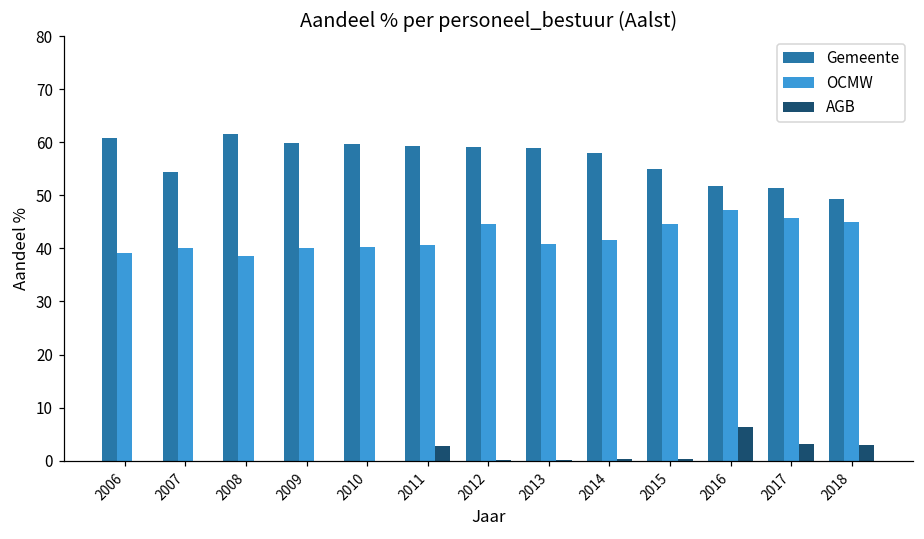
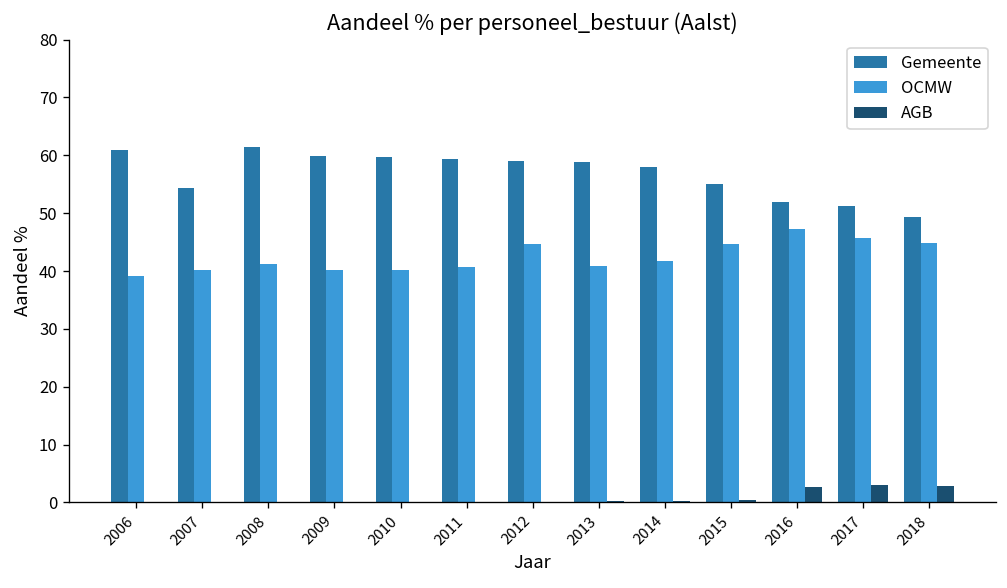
  {
    "Gemeente": {
      "2006": 61,
      "2007": 54,
      "2008": 61,
      "2009": 60,
      "2010": 60,
      "2011": 59,
      "2012": 59,
      "2013": 59,
      "2014": 58,
      "2015": 55,
      "2016": 52,
      "2017": 51,
      "2018": 49
    },
    "OCMW": {
      "2006": 39,
      "2007": 40,
-     "2008": 39,
+     "2008": 41,
      "2009": 40,
      "2010": 40,
      "2011": 41,
      "2012": 45,
      "2013": 41,
      "2014": 42,
      "2015": 45,
      "2016": 47,
      "2017": 46,
      "2018": 45
    },
    "AGB": {
      "2006": 0,
      "2007": 0,
      "2008": 0,
      "2009": 0,
      "2010": 0,
-     "2011": 3,
-     "2016": 6,
+     "2011": 0,
+     "2016": 3,
      "2017": 3,
      "2018": 3
    }
  }
